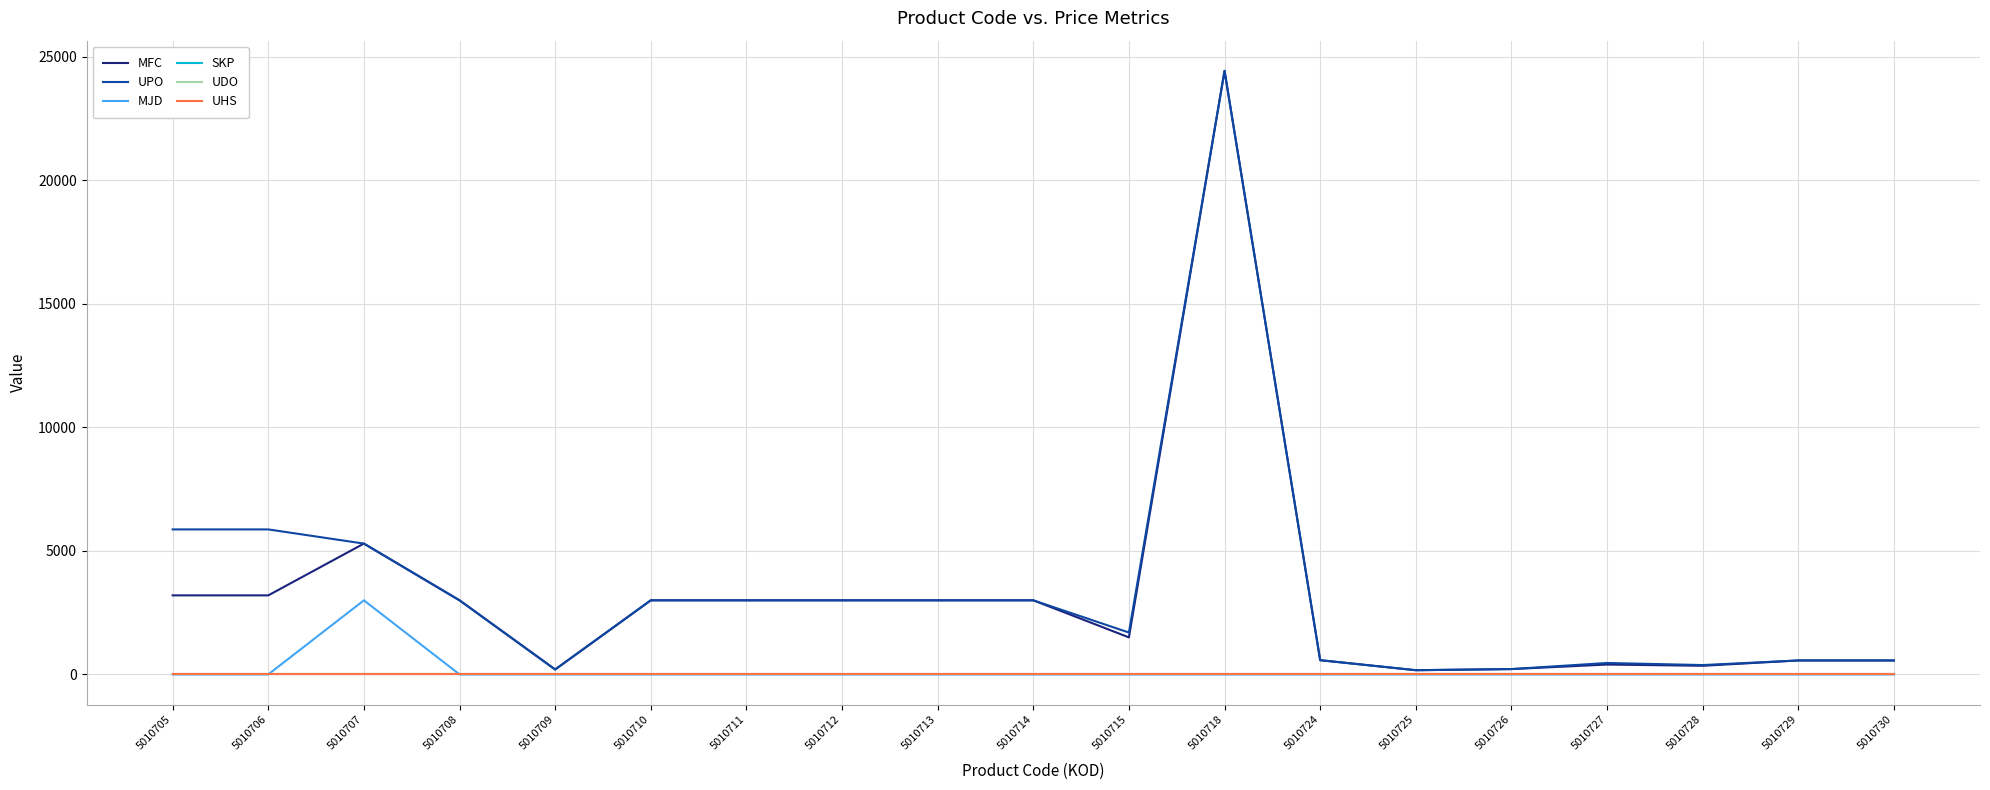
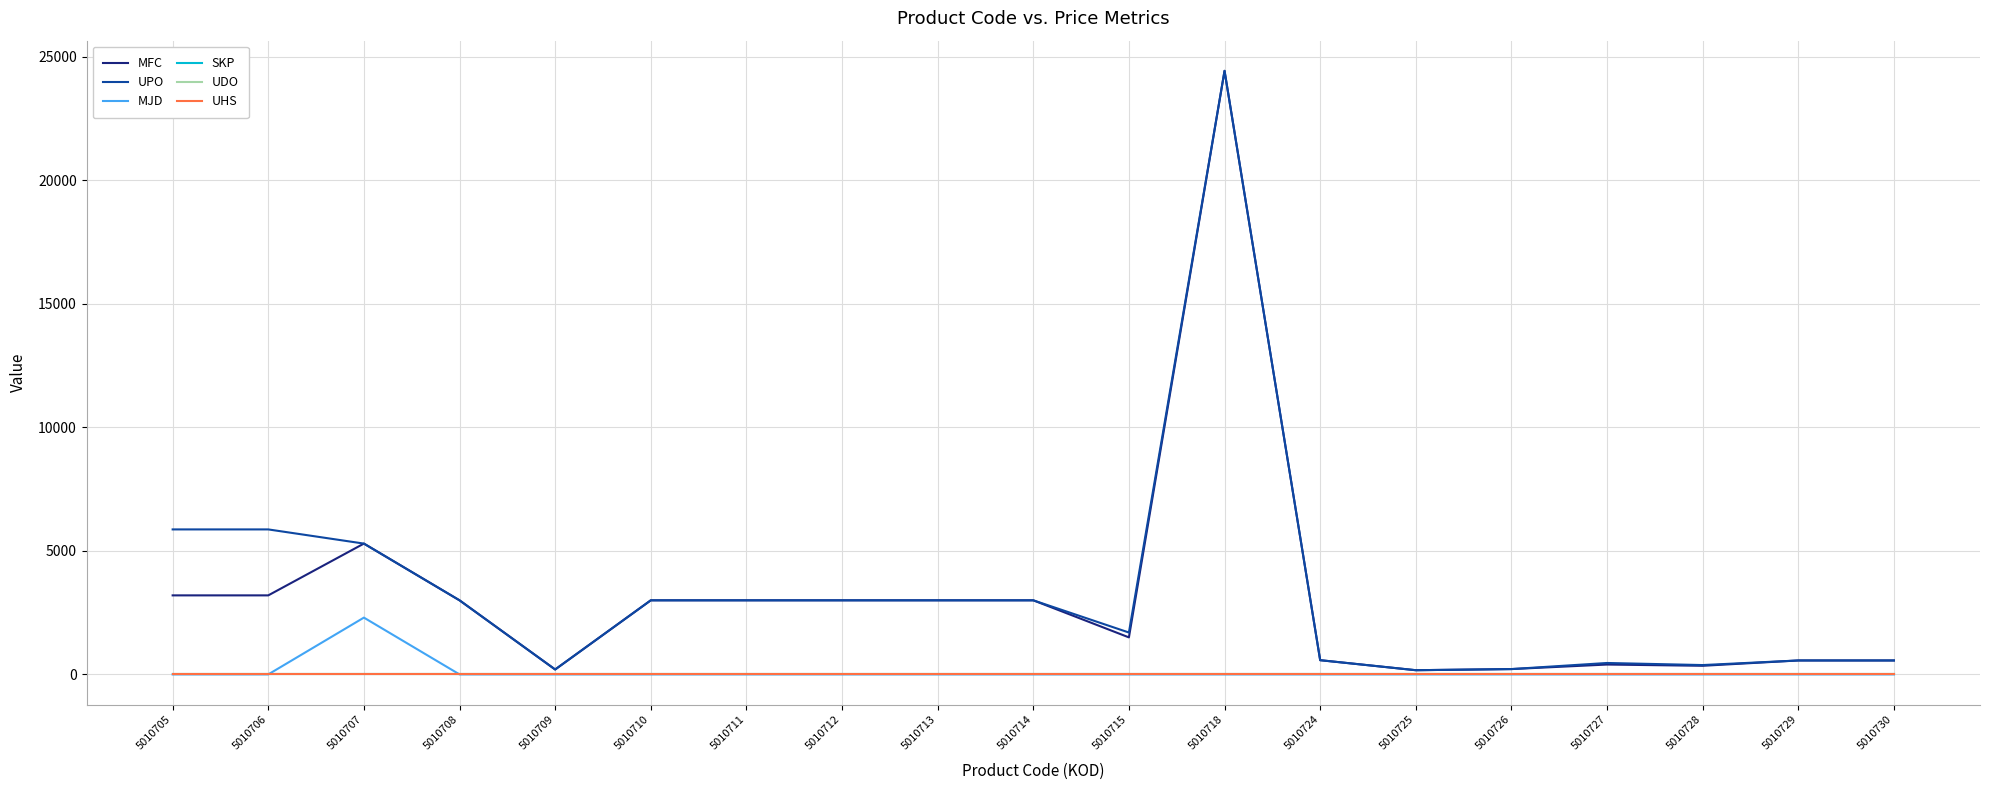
  {
    "MJD": {
-     "5010707": 3000
+     "5010707": 2300
    },
    "UHS": {
      "5010707": 0
    }
  }
